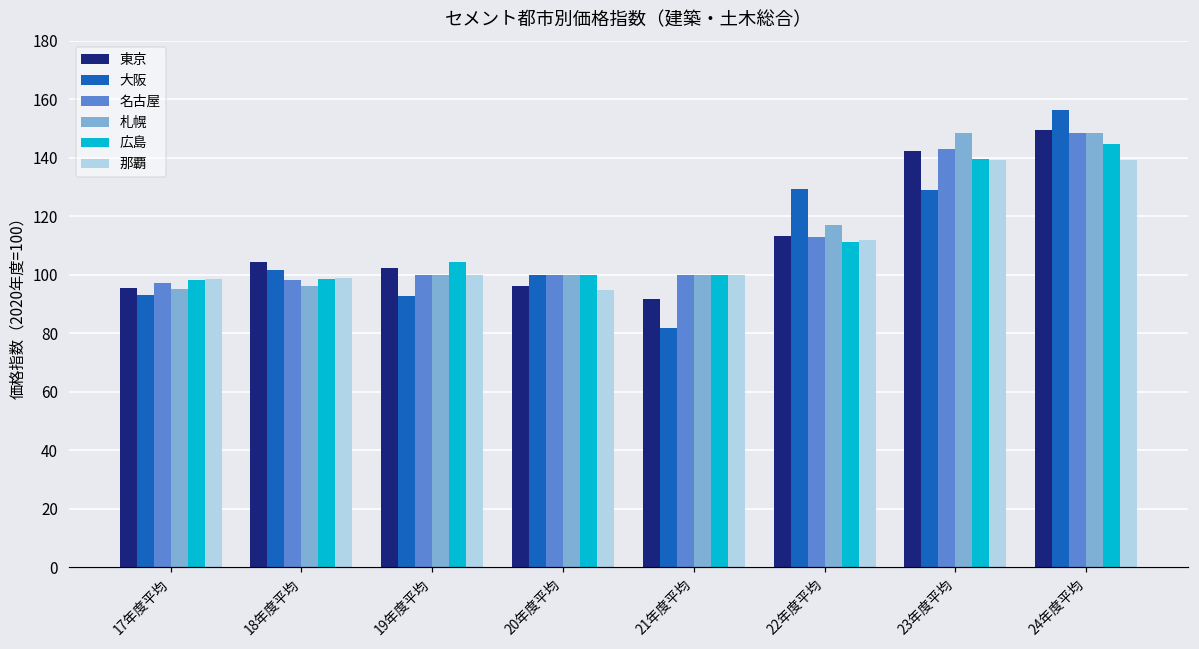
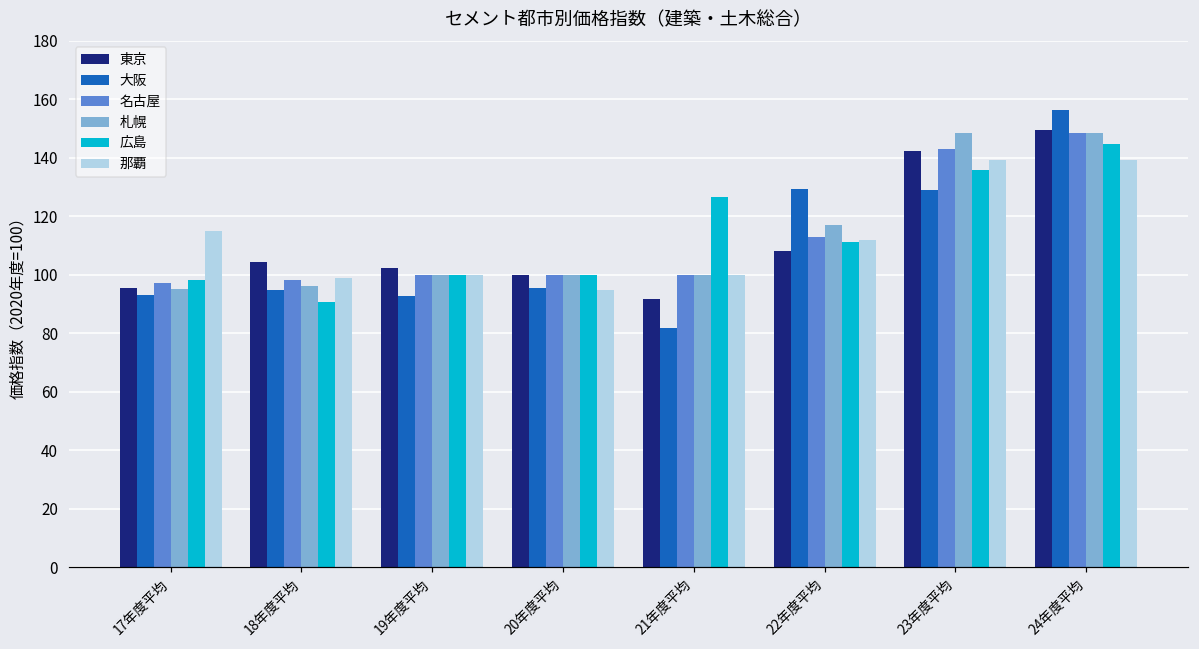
  {
    "東京": {
      "17年度平均": 95,
      "18年度平均": 104,
      "19年度平均": 102,
-     "20年度平均": 96,
+     "20年度平均": 100,
      "21年度平均": 92,
-     "22年度平均": 113,
+     "22年度平均": 108,
      "23年度平均": 142,
      "24年度平均": 150
    },
    "大阪": {
      "17年度平均": 93,
-     "18年度平均": 102,
+     "18年度平均": 95,
      "19年度平均": 93,
-     "20年度平均": 100,
+     "20年度平均": 95,
      "21年度平均": 82,
      "22年度平均": 129,
      "23年度平均": 129,
      "24年度平均": 156
    },
    "広島": {
      "17年度平均": 98,
-     "18年度平均": 98,
-     "19年度平均": 104,
+     "18年度平均": 91,
+     "19年度平均": 100,
      "20年度平均": 100,
-     "21年度平均": 100,
+     "21年度平均": 127,
      "22年度平均": 111,
-     "23年度平均": 139,
+     "23年度平均": 136,
      "24年度平均": 145
    },
    "那覇": {
-     "17年度平均": 98,
+     "17年度平均": 115,
      "18年度平均": 99,
      "19年度平均": 100,
      "20年度平均": 95,
      "21年度平均": 100,
      "22年度平均": 112,
      "23年度平均": 139,
      "24年度平均": 139
    }
  }
